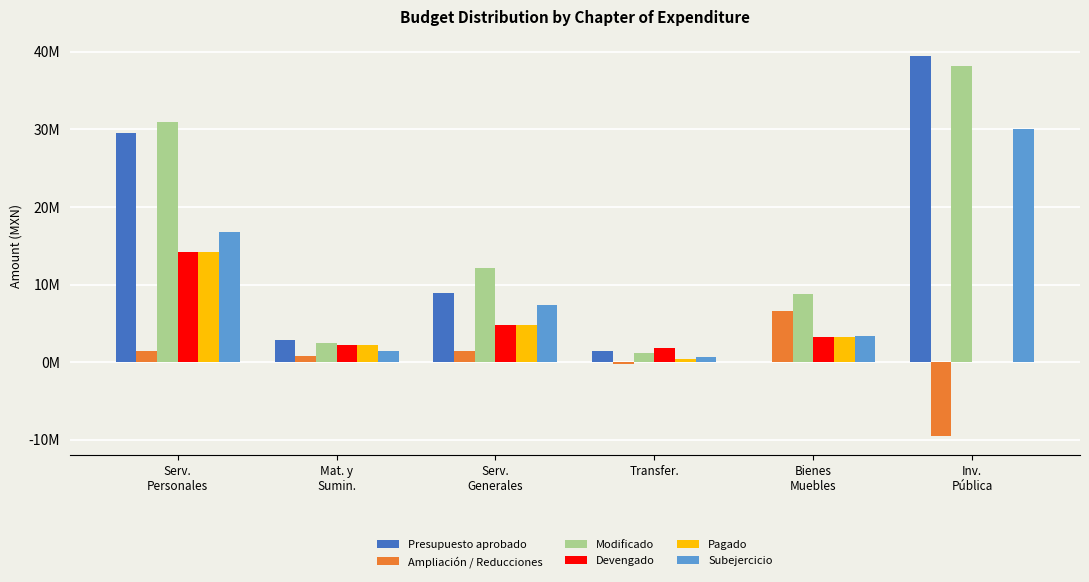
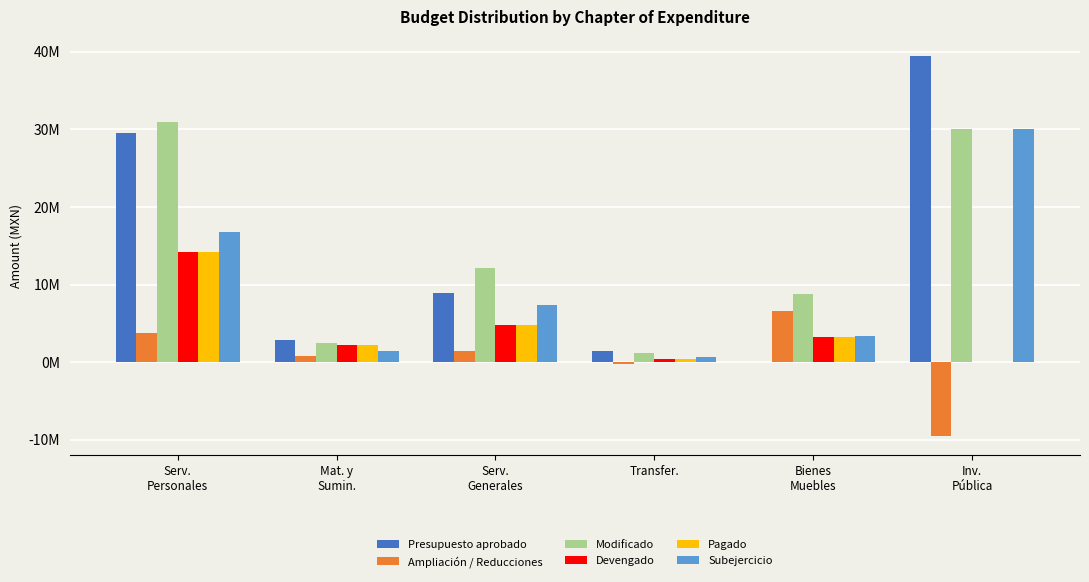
  {
    "Ampliación / Reducciones": {
-     "Serv. Personales": 1000000,
+     "Serv. Personales": 4000000,
      "Mat. y Sumin.": 1000000,
      "Serv. Generales": 1000000,
      "Bienes Muebles": 7000000,
      "Inv. Pública": -9000000
    },
    "Modificado": {
      "Serv. Personales": 31000000,
      "Mat. y Sumin.": 3000000,
      "Serv. Generales": 12000000,
      "Transfer.": 1000000,
      "Bienes Muebles": 9000000,
-     "Inv. Pública": 38000000
+     "Inv. Pública": 30000000
    },
    "Devengado": {
      "Serv. Personales": 14000000,
      "Mat. y Sumin.": 2000000,
      "Serv. Generales": 5000000,
-     "Transfer.": 2000000,
+     "Transfer.": 0,
      "Bienes Muebles": 3000000,
      "Inv. Pública": 0
    },
    "Pagado": {
      "Serv. Personales": 14000000,
      "Mat. y Sumin.": 2000000,
      "Serv. Generales": 5000000,
      "Transfer.": 0,
      "Bienes Muebles": 3000000,
      "Inv. Pública": 0
    }
  }
